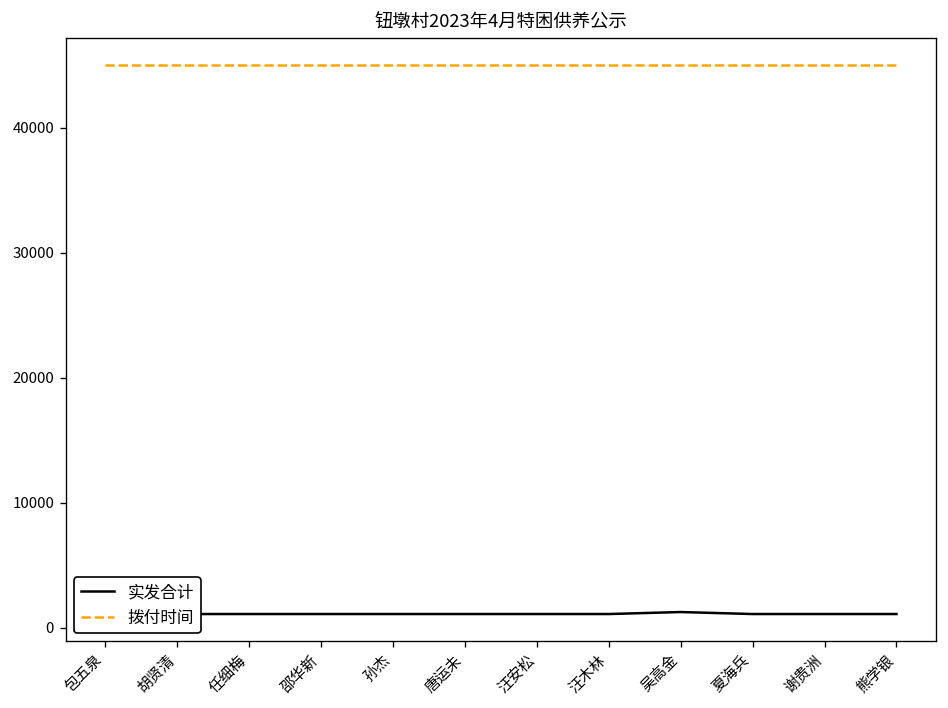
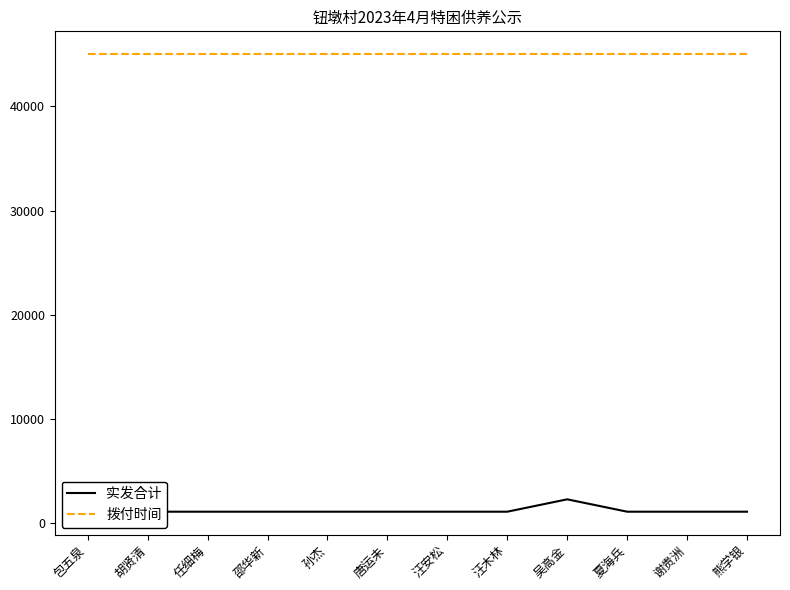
  {
    "实发合计": {
      "任细梅": 1100,
      "邵华新": 1100,
      "孙杰": 1100,
      "唐运未": 1100,
      "汪安松": 1100,
      "汪木林": 1100,
-     "吴高金": 1200,
+     "吴高金": 2300,
      "夏海兵": 1100,
      "谢贵洲": 1100,
      "熊学银": 1100
    },
    "拨付时间": {
      "包五泉": 45000,
      "胡贤清": 45000,
      "任细梅": 45000,
      "邵华新": 45000,
      "孙杰": 45000,
      "唐运未": 45000,
      "汪安松": 45000,
      "汪木林": 45000,
      "吴高金": 45000,
      "夏海兵": 45000,
      "谢贵洲": 45000,
      "熊学银": 45000
    }
  }
